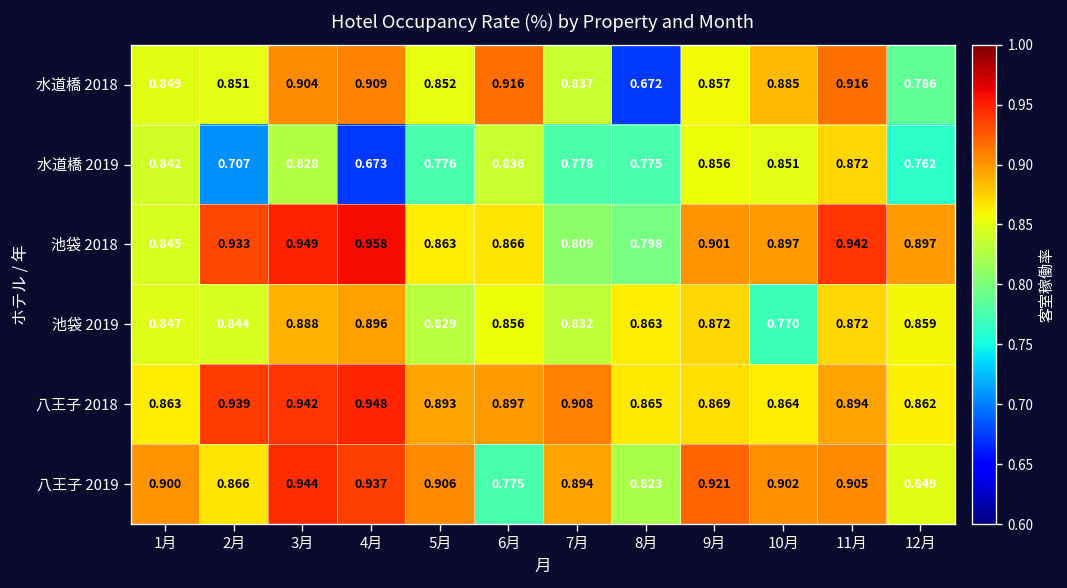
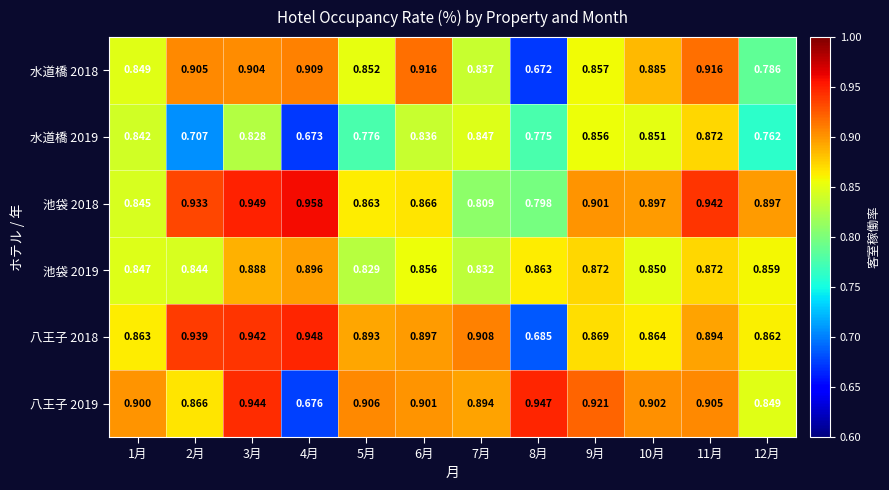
  {
    "水道橋 2018": {
      "1月": 0.849,
-     "2月": 0.851,
+     "2月": 0.905,
      "3月": 0.904,
      "4月": 0.909,
      "5月": 0.852,
      "6月": 0.916,
      "7月": 0.837,
      "8月": 0.672,
      "9月": 0.857,
      "10月": 0.885,
      "11月": 0.916,
      "12月": 0.786
    },
    "水道橋 2019": {
      "1月": 0.842,
      "2月": 0.707,
      "3月": 0.828,
      "4月": 0.673,
      "5月": 0.776,
      "6月": 0.836,
-     "7月": 0.778,
+     "7月": 0.847,
      "8月": 0.775,
      "9月": 0.856,
      "10月": 0.851,
      "11月": 0.872,
      "12月": 0.762
    },
    "池袋 2018": {
      "1月": 0.845,
      "2月": 0.933,
      "3月": 0.949,
      "4月": 0.958,
      "5月": 0.863,
      "6月": 0.866,
      "7月": 0.809,
      "8月": 0.798,
      "9月": 0.901,
      "10月": 0.897,
      "11月": 0.942,
      "12月": 0.897
    },
    "池袋 2019": {
      "1月": 0.847,
      "2月": 0.844,
      "3月": 0.888,
      "4月": 0.896,
      "5月": 0.829,
      "6月": 0.856,
      "7月": 0.832,
      "8月": 0.863,
      "9月": 0.872,
-     "10月": 0.770,
+     "10月": 0.850,
      "11月": 0.872,
      "12月": 0.859
    },
    "八王子 2018": {
      "1月": 0.863,
      "2月": 0.939,
      "3月": 0.942,
      "4月": 0.948,
      "5月": 0.893,
      "6月": 0.897,
      "7月": 0.908,
-     "8月": 0.865,
+     "8月": 0.685,
      "9月": 0.869,
      "10月": 0.864,
      "11月": 0.894,
      "12月": 0.862
    },
    "八王子 2019": {
      "1月": 0.900,
      "2月": 0.866,
      "3月": 0.944,
-     "4月": 0.937,
+     "4月": 0.676,
      "5月": 0.906,
-     "6月": 0.775,
+     "6月": 0.901,
      "7月": 0.894,
-     "8月": 0.823,
+     "8月": 0.947,
      "9月": 0.921,
      "10月": 0.902,
      "11月": 0.905,
      "12月": 0.849
    }
  }
